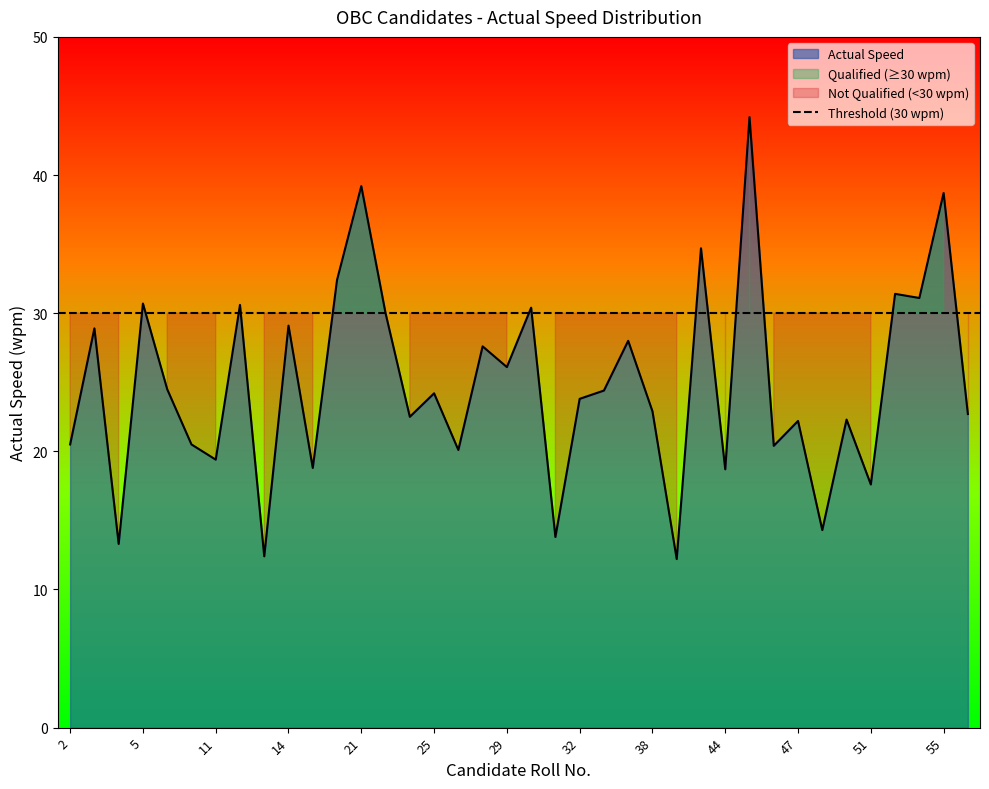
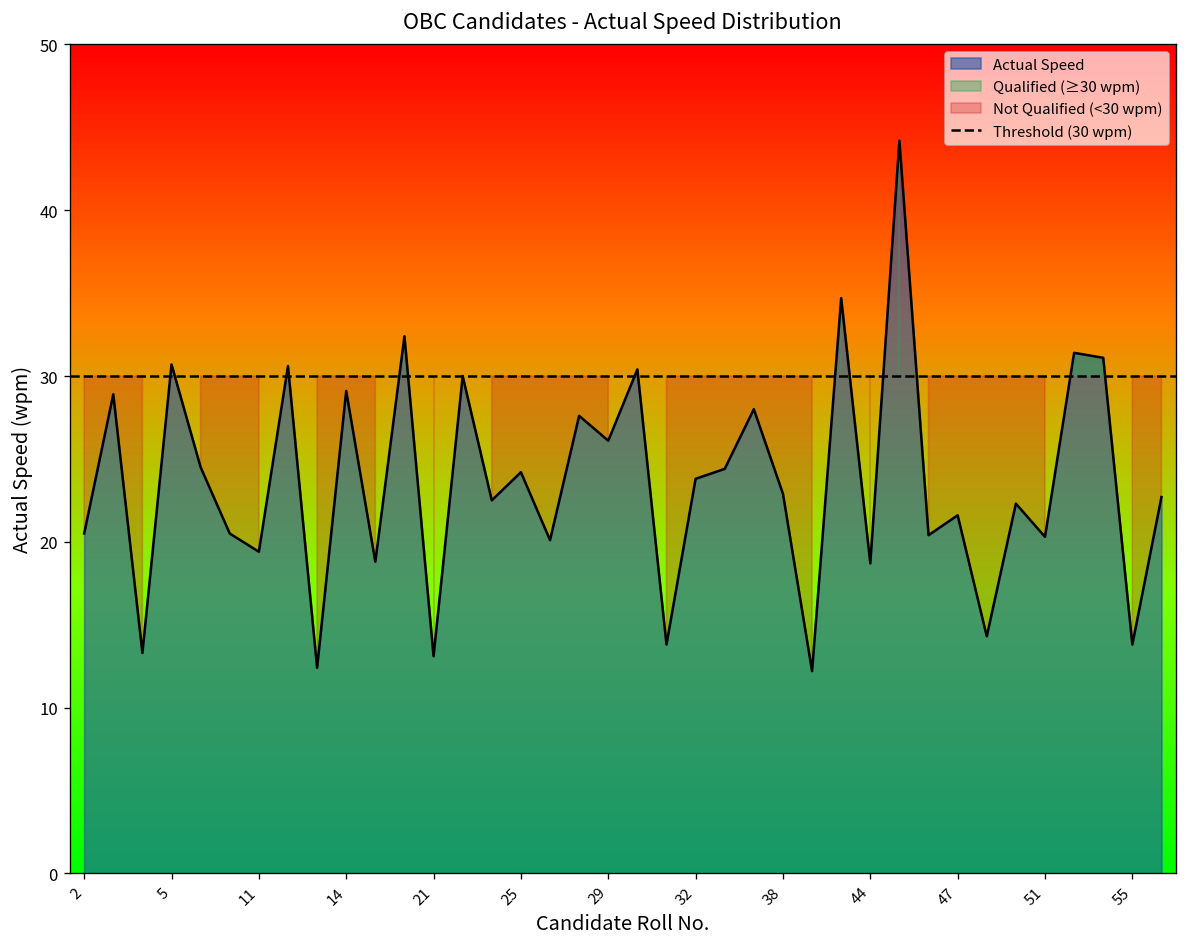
  {
    "2": 20.5,
    "5": 30.7,
    "11": 19.4,
    "14": 29.1,
-   "21": 39.2,
+   "21": 13.1,
    "25": 24.2,
    "29": 26.1,
    "32": 23.8,
    "38": 22.9,
    "44": 18.7,
-   "47": 22.2,
-   "51": 17.6,
-   "55": 38.7
+   "47": 21.6,
+   "51": 20.3,
+   "55": 13.8
  }
